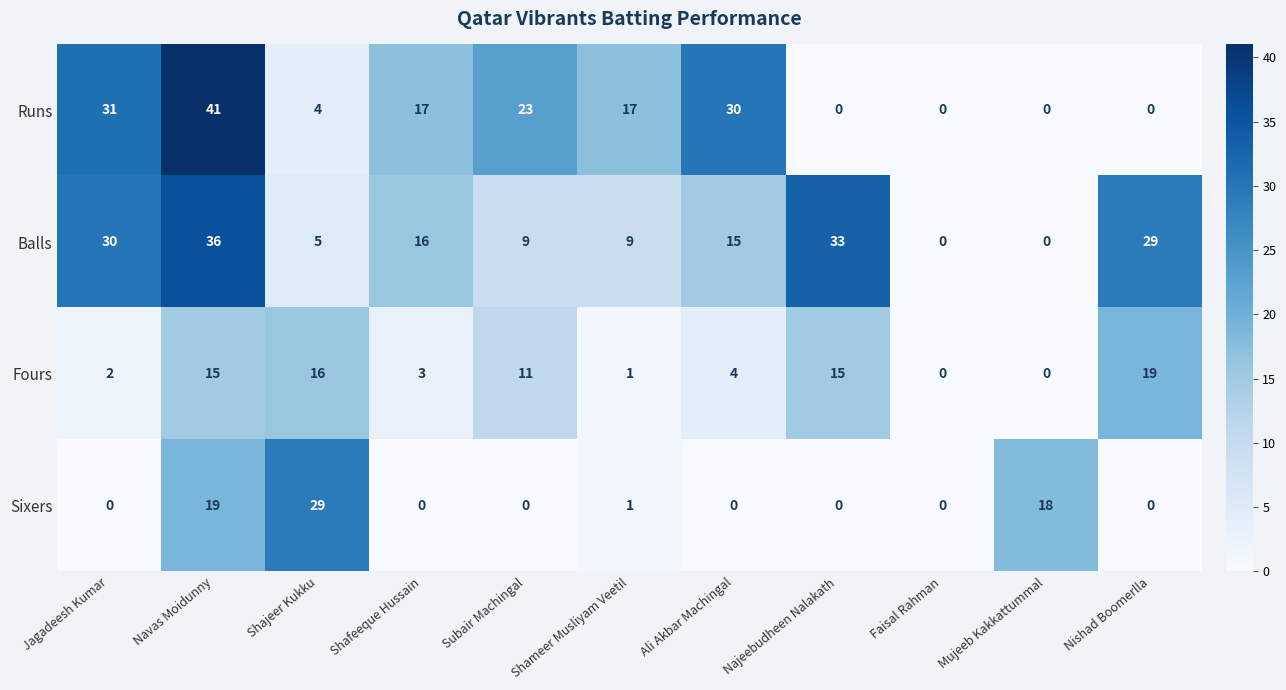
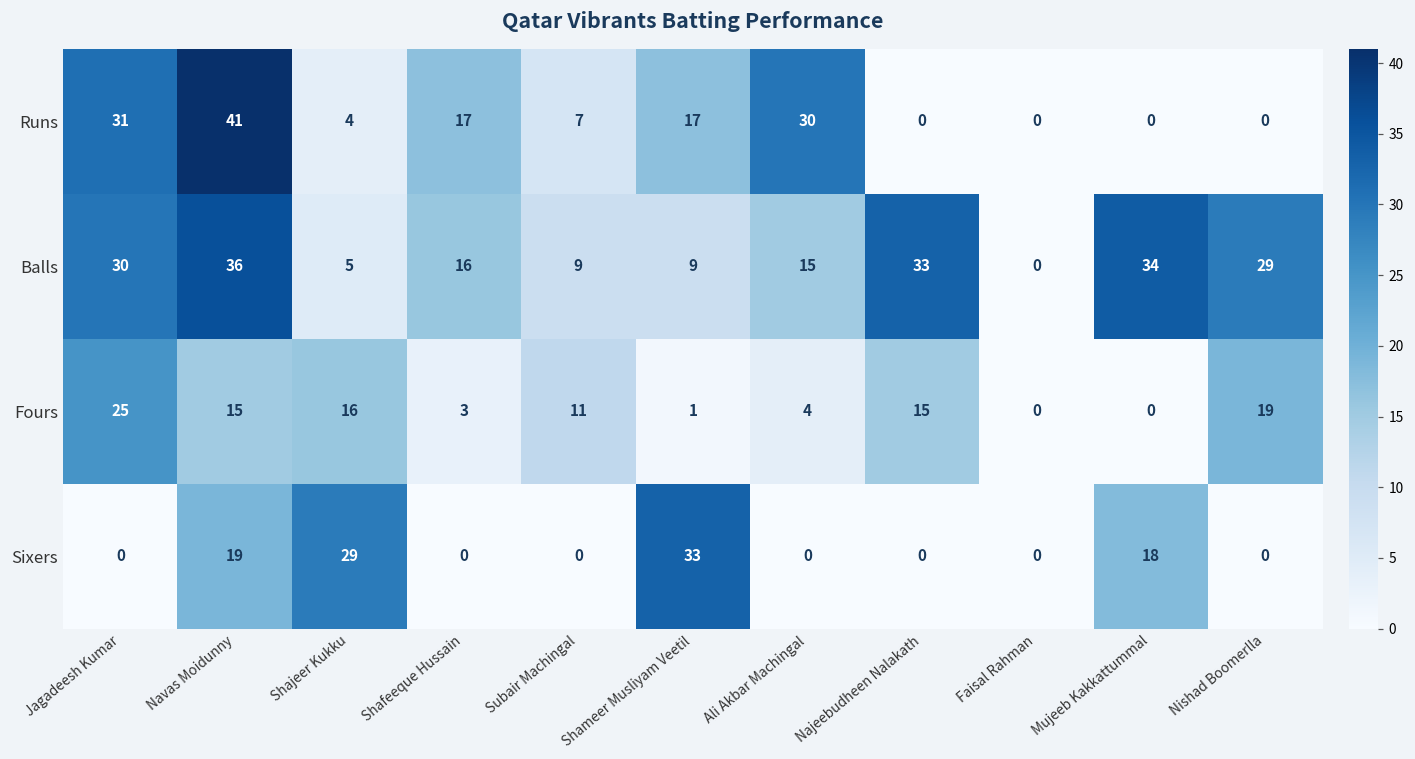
  {
    "Runs": {
      "Jagadeesh Kumar": 31,
      "Navas Moidunny": 41,
      "Shajeer Kukku": 4,
      "Shafeeque Hussain": 17,
-     "Subair Machingal": 23,
+     "Subair Machingal": 7,
      "Shameer Musliyam Veetil": 17,
      "Ali Akbar Machingal": 30,
      "Najeebudheen Nalakath": 0,
      "Faisal Rahman": 0,
      "Mujeeb Kakkattummal": 0,
      "Nishad Boomerlla": 0
    },
    "Balls": {
      "Jagadeesh Kumar": 30,
      "Navas Moidunny": 36,
      "Shajeer Kukku": 5,
      "Shafeeque Hussain": 16,
      "Subair Machingal": 9,
      "Shameer Musliyam Veetil": 9,
      "Ali Akbar Machingal": 15,
      "Najeebudheen Nalakath": 33,
      "Faisal Rahman": 0,
-     "Mujeeb Kakkattummal": 0,
+     "Mujeeb Kakkattummal": 34,
      "Nishad Boomerlla": 29
    },
    "Fours": {
-     "Jagadeesh Kumar": 2,
+     "Jagadeesh Kumar": 25,
      "Navas Moidunny": 15,
      "Shajeer Kukku": 16,
      "Shafeeque Hussain": 3,
      "Subair Machingal": 11,
      "Shameer Musliyam Veetil": 1,
      "Ali Akbar Machingal": 4,
      "Najeebudheen Nalakath": 15,
      "Faisal Rahman": 0,
      "Mujeeb Kakkattummal": 0,
      "Nishad Boomerlla": 19
    },
    "Sixers": {
      "Jagadeesh Kumar": 0,
      "Navas Moidunny": 19,
      "Shajeer Kukku": 29,
      "Shafeeque Hussain": 0,
      "Subair Machingal": 0,
-     "Shameer Musliyam Veetil": 1,
+     "Shameer Musliyam Veetil": 33,
      "Ali Akbar Machingal": 0,
      "Najeebudheen Nalakath": 0,
      "Faisal Rahman": 0,
      "Mujeeb Kakkattummal": 18,
      "Nishad Boomerlla": 0
    }
  }
